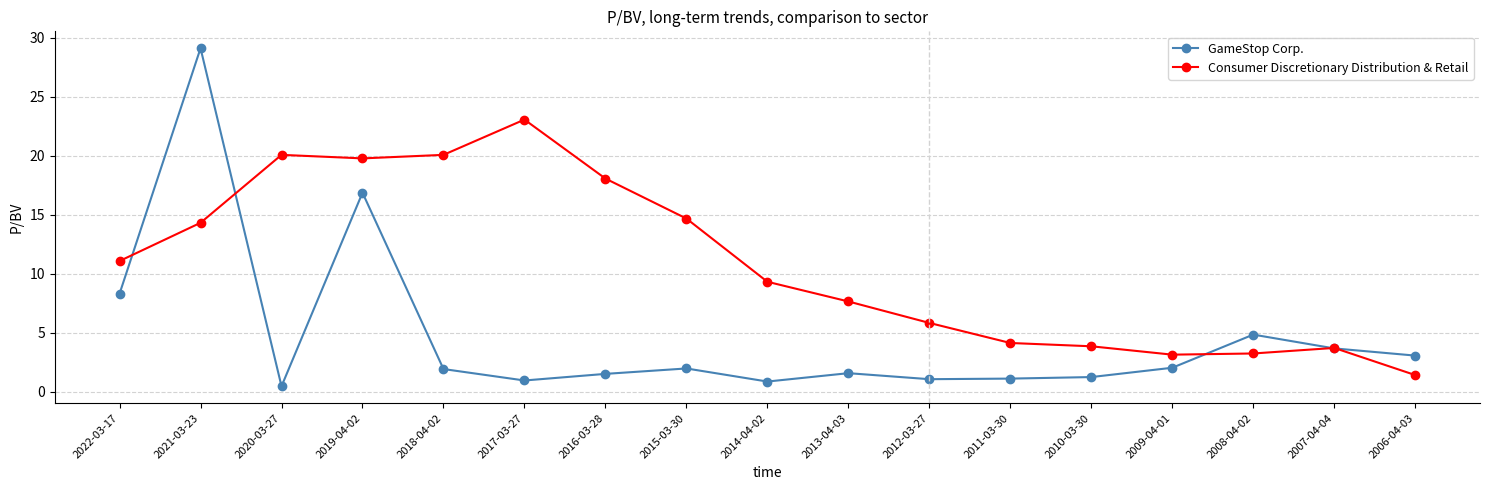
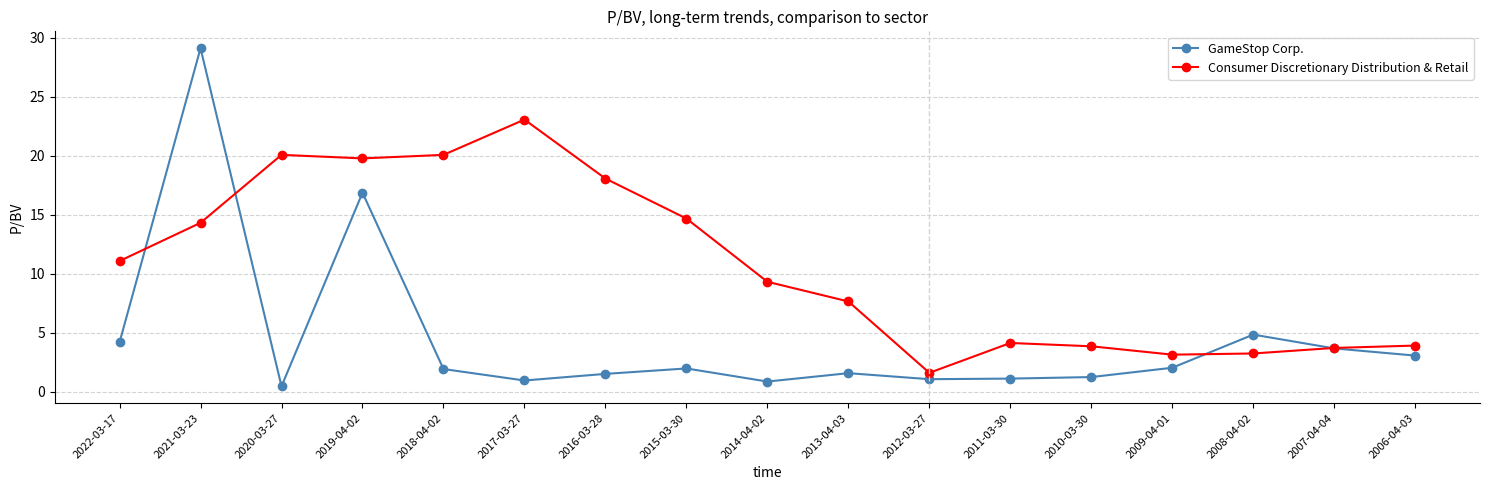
  {
    "GameStop Corp.": {
-     "2022-03-17": 8.3,
+     "2022-03-17": 4.2,
      "2021-03-23": 29.1,
      "2020-03-27": 0.5,
      "2019-04-02": 16.9,
      "2018-04-02": 1.9,
      "2017-03-27": 0.9,
      "2016-03-28": 1.5,
      "2015-03-30": 2.0,
      "2014-04-02": 0.9,
      "2013-04-03": 1.6,
      "2012-03-27": 1.1,
      "2011-03-30": 1.1,
      "2010-03-30": 1.2,
      "2009-04-01": 2.0,
      "2008-04-02": 4.8,
      "2006-04-03": 3.1
    },
    "Consumer Discretionary Distribution & Retail": {
      "2022-03-17": 11.1,
      "2021-03-23": 14.3,
      "2020-03-27": 20.1,
      "2019-04-02": 19.8,
      "2018-04-02": 20.1,
      "2017-03-27": 23.1,
      "2016-03-28": 18.1,
      "2015-03-30": 14.7,
      "2014-04-02": 9.3,
      "2013-04-03": 7.6,
-     "2012-03-27": 5.8,
+     "2012-03-27": 1.6,
      "2011-03-30": 4.1,
      "2010-03-30": 3.8,
      "2009-04-01": 3.1,
      "2008-04-02": 3.2,
-     "2006-04-03": 1.4
+     "2006-04-03": 3.9
    }
  }
